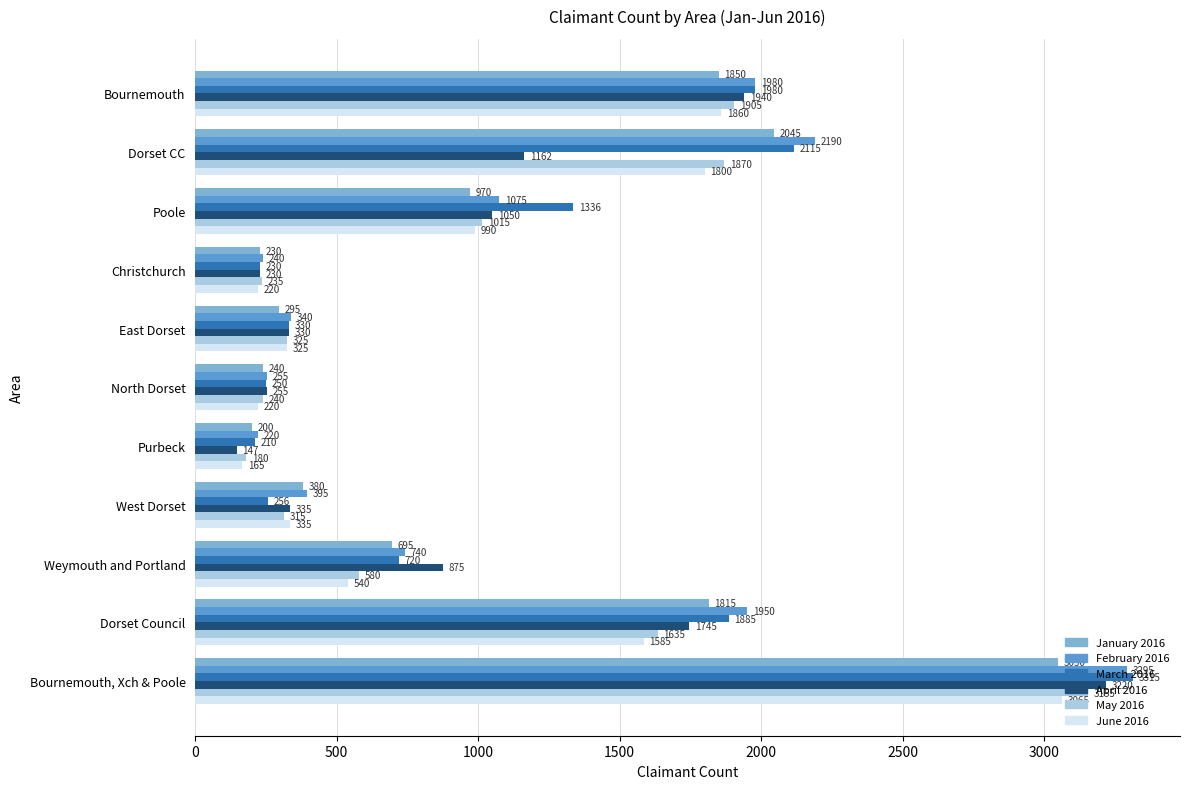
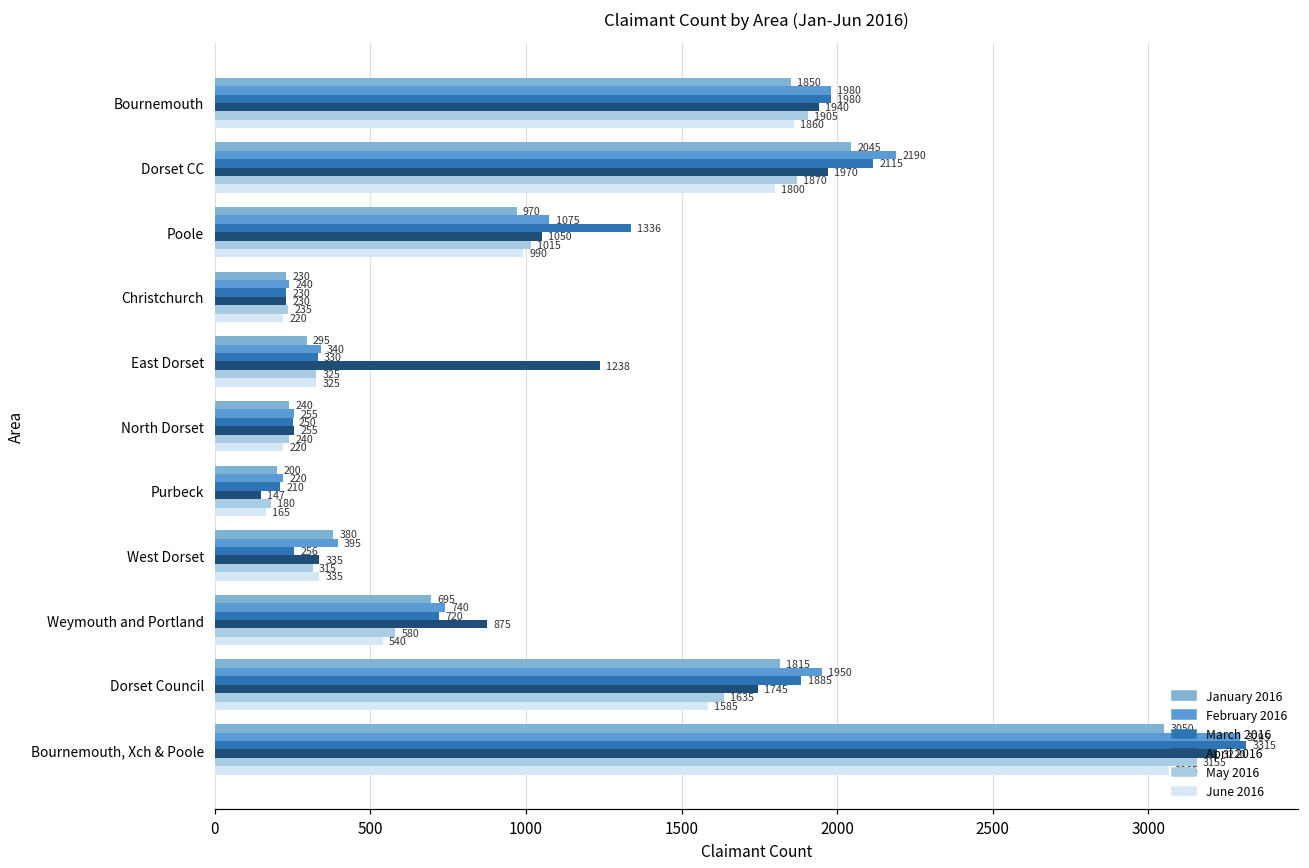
  {
    "March 2016": {
      "Dorset CC": 2115,
      "Poole": 1336,
      "West Dorset": 256,
      "Weymouth and Portland": 720,
      "Dorset Council": 1885
    },
    "April 2016": {
      "Bournemouth": 1940,
-     "Dorset CC": 1162,
+     "Dorset CC": 1970,
      "Poole": 1050,
-     "East Dorset": 330,
+     "East Dorset": 1238,
      "Purbeck": 147,
      "Weymouth and Portland": 875,
      "Dorset Council": 1745,
      "Bournemouth, Xch & Poole": 3220
    }
  }
